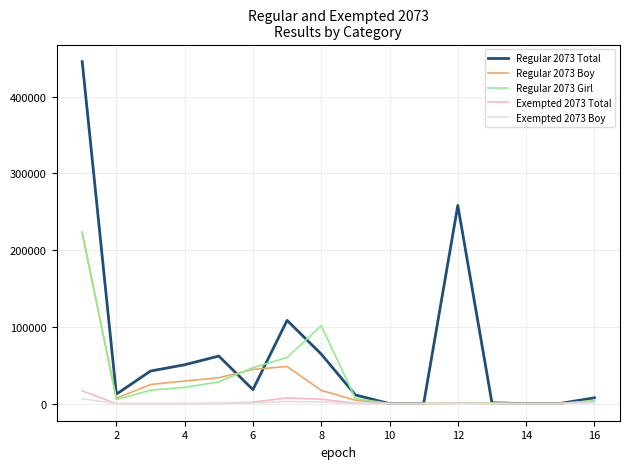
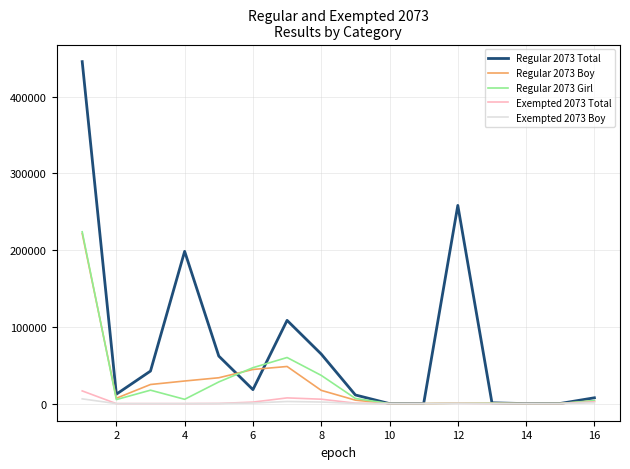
  {
    "Regular 2073 Total": {
      "2": 10000,
-     "4": 50000,
+     "4": 200000,
      "6": 20000,
      "8": 60000,
      "12": 260000,
      "16": 10000
    },
    "Regular 2073 Boy": {
      "4": 30000,
      "8": 20000
    },
    "Regular 2073 Girl": {
-     "4": 20000,
-     "8": 100000
+     "4": 10000,
+     "8": 40000
    },
    "Exempted 2073 Total": {
      "8": 10000
    },
    "Exempted 2073 Boy": {
      "8": 0
    }
  }
